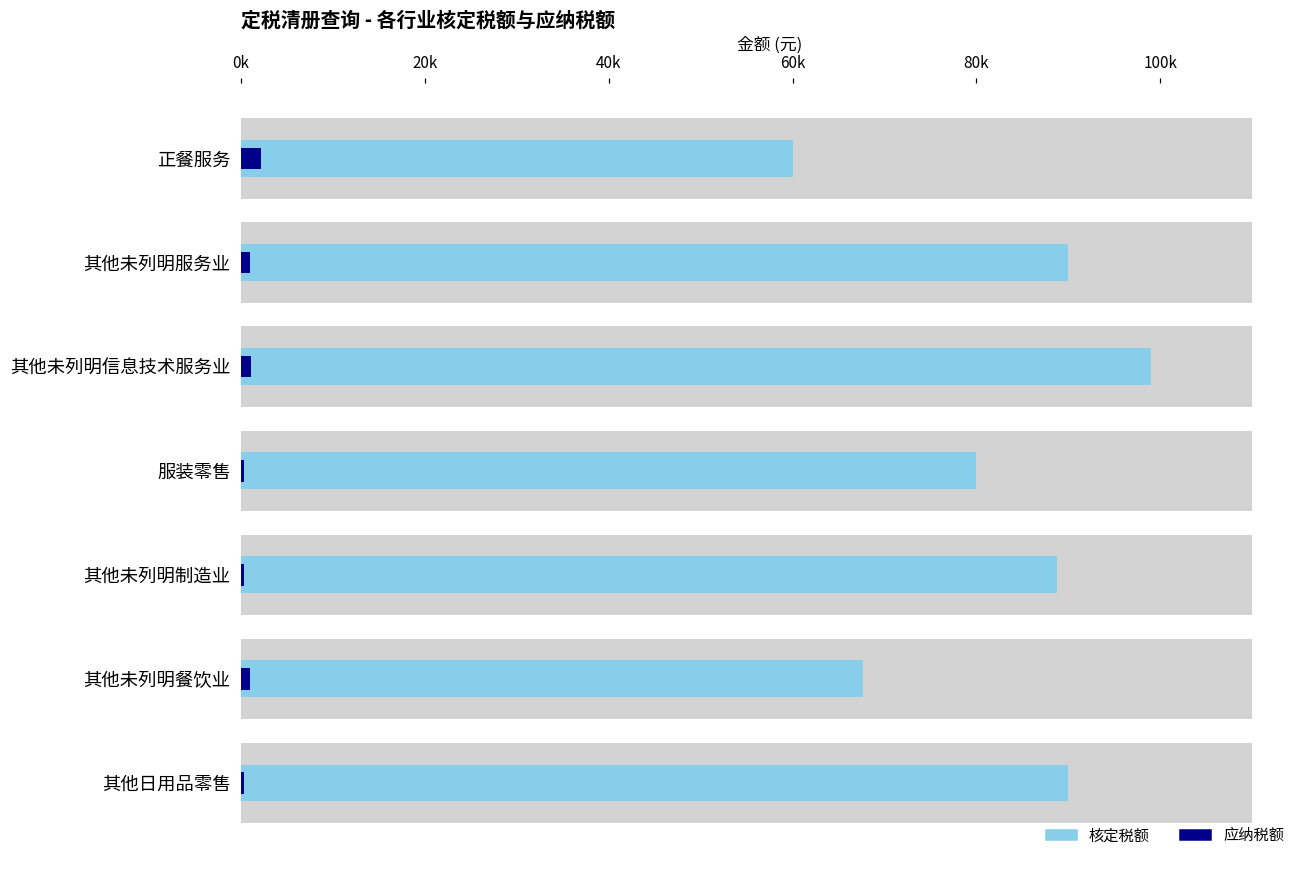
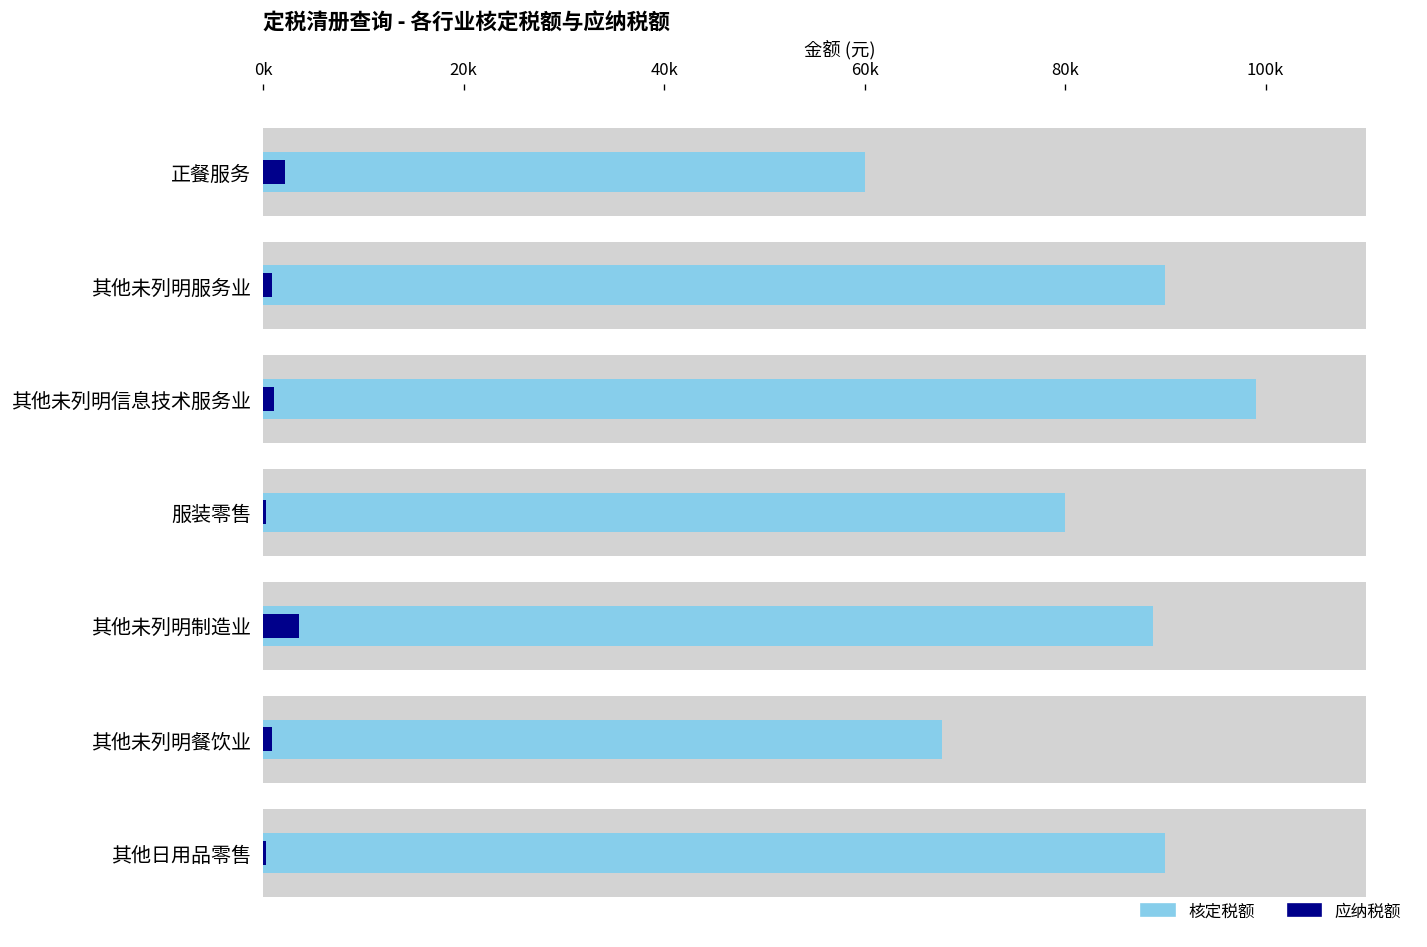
  {
    "应纳税额": {
-     "其他未列明制造业": 0
+     "其他未列明制造业": 4000
    }
  }
